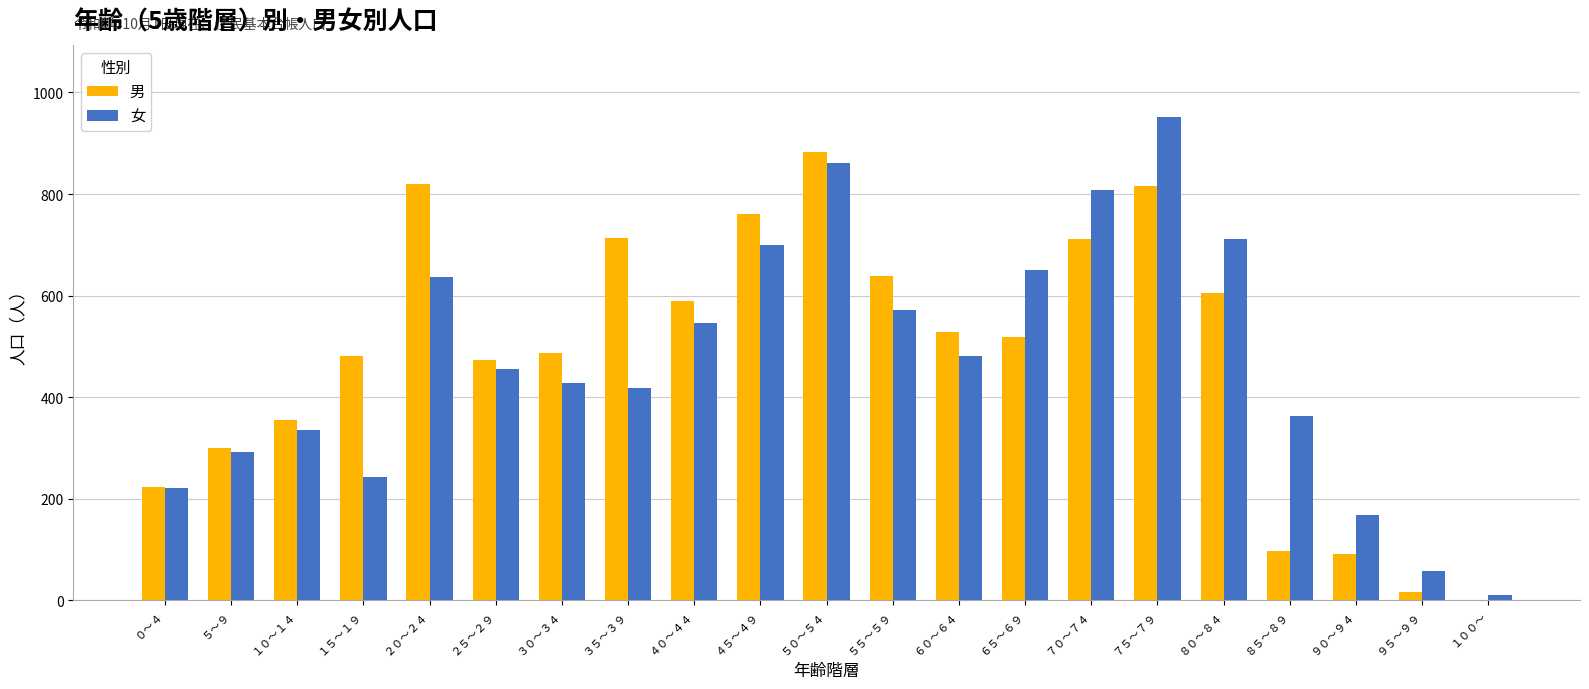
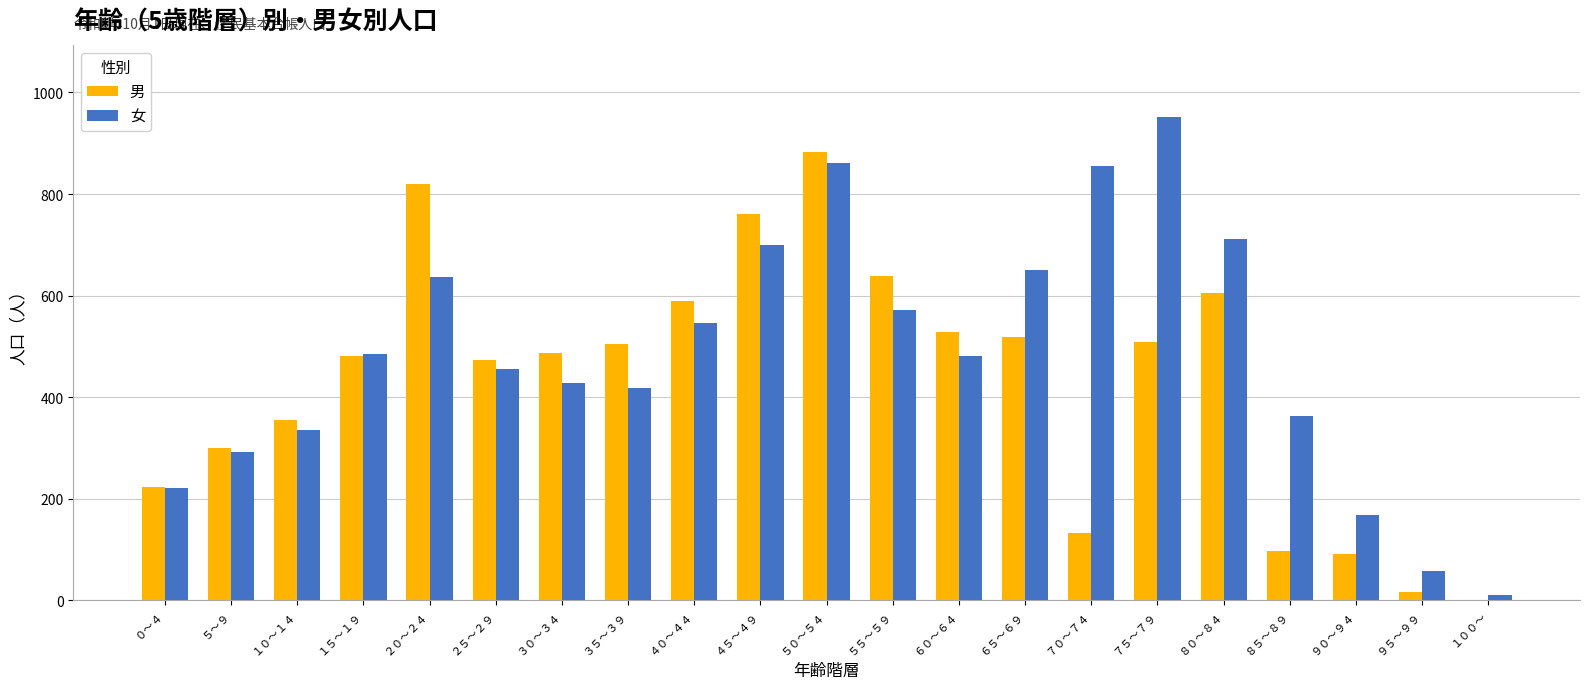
  {
    "男": {
      "０～４": 220,
      "５～９": 300,
      "１０～１４": 360,
      "１５～１９": 480,
      "２０～２４": 820,
      "２５～２９": 470,
      "３０～３４": 490,
-     "３５～３９": 710,
+     "３５～３９": 500,
      "４０～４４": 590,
      "４５～４９": 760,
      "５０～５４": 880,
      "５５～５９": 640,
      "６０～６４": 530,
      "６５～６９": 520,
-     "７０～７４": 710,
-     "７５～７９": 820,
+     "７０～７４": 130,
+     "７５～７９": 510,
      "８０～８４": 610,
      "８５～８９": 100,
      "９０～９４": 90,
      "９５～９９": 20
    },
    "女": {
      "０～４": 220,
      "５～９": 290,
      "１０～１４": 340,
-     "１５～１９": 240,
+     "１５～１９": 490,
      "２０～２４": 640,
      "２５～２９": 460,
      "３０～３４": 430,
      "３５～３９": 420,
      "４０～４４": 550,
      "４５～４９": 700,
      "５０～５４": 860,
      "５５～５９": 570,
      "６０～６４": 480,
      "６５～６９": 650,
-     "７０～７４": 810,
+     "７０～７４": 860,
      "７５～７９": 950,
      "８０～８４": 710,
      "８５～８９": 360,
      "９０～９４": 170,
      "９５～９９": 60,
      "１００～": 10
    }
  }
